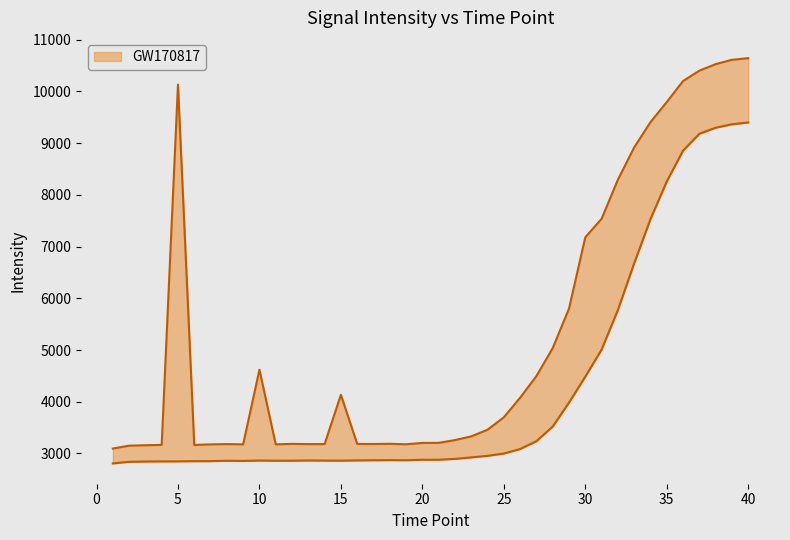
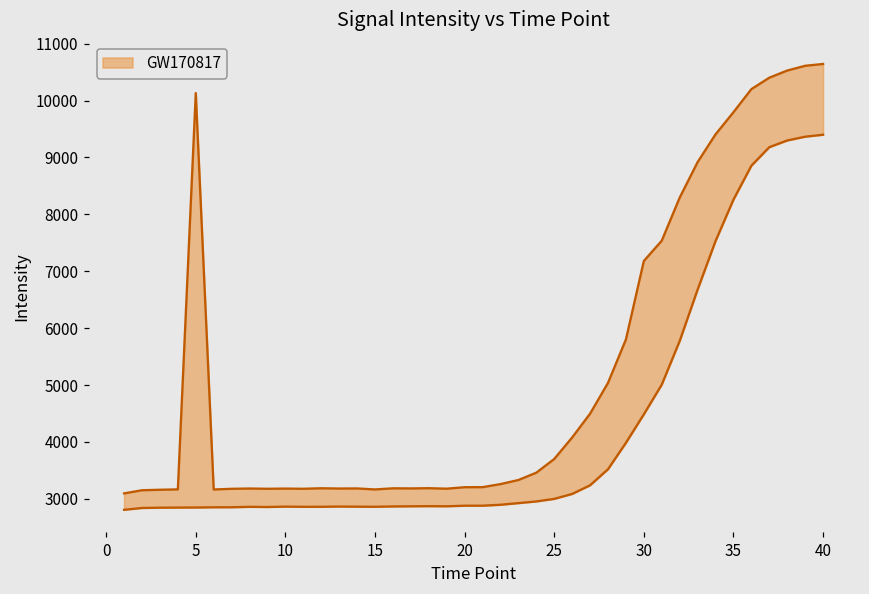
  {
    "GW170817": {
      "5": 10100,
-     "10": 4600,
-     "15": 4100,
+     "10": 3200,
+     "15": 3200,
      "20": 3200,
      "25": 3700,
      "30": 7200,
      "35": 9800,
      "40": 10600
    }
  }
